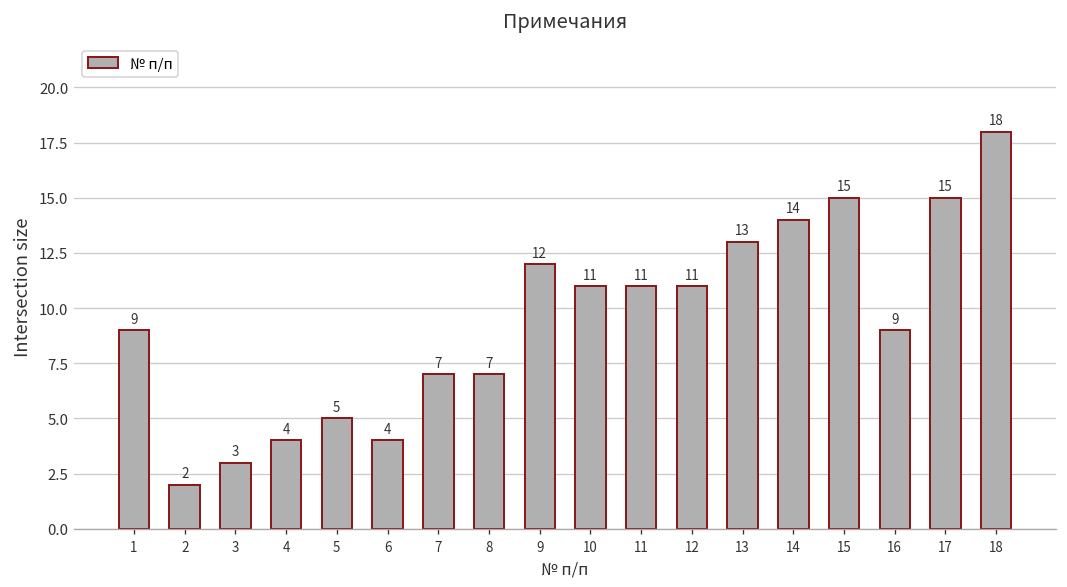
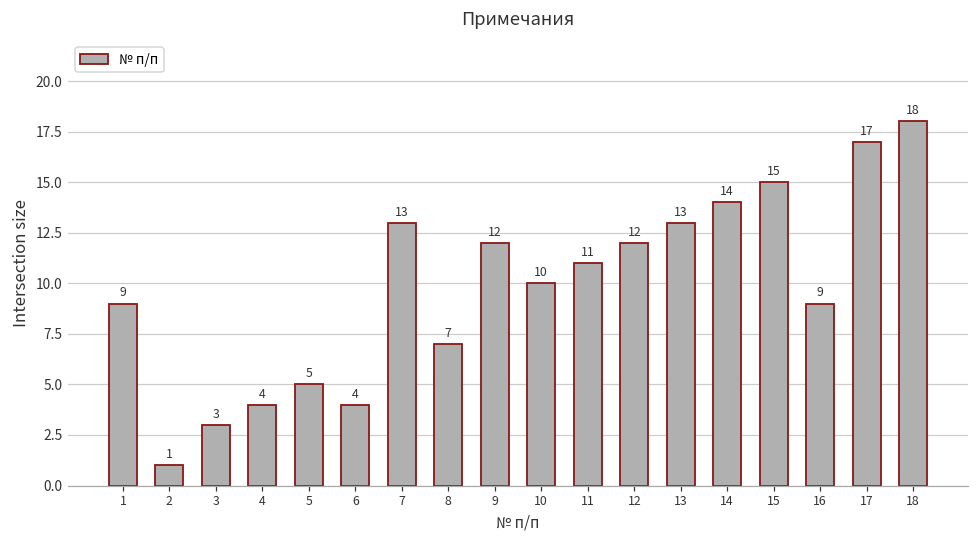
  {
    "1": 9,
-   "2": 2,
+   "2": 1,
    "3": 3,
    "4": 4,
    "5": 5,
    "6": 4,
-   "7": 7,
+   "7": 13,
    "8": 7,
    "9": 12,
-   "10": 11,
+   "10": 10,
    "11": 11,
-   "12": 11,
+   "12": 12,
    "13": 13,
    "14": 14,
    "15": 15,
    "16": 9,
-   "17": 15,
+   "17": 17,
    "18": 18
  }
